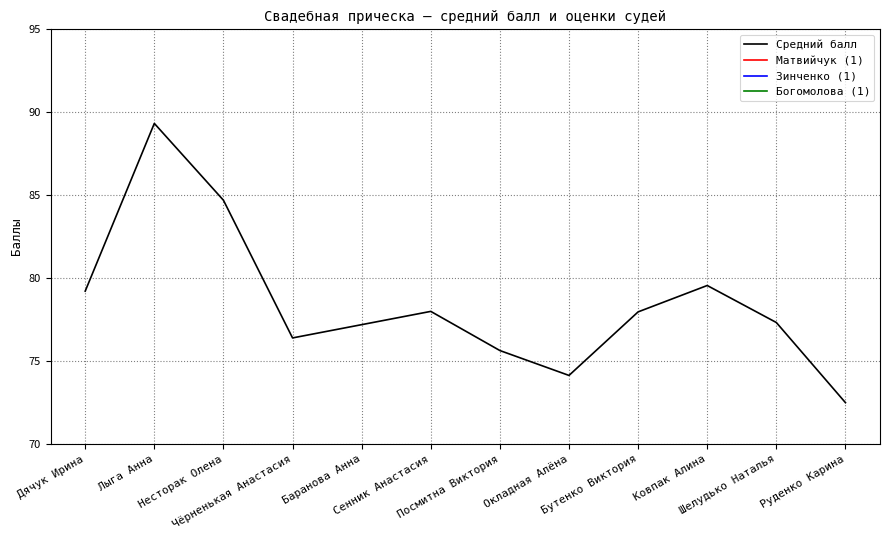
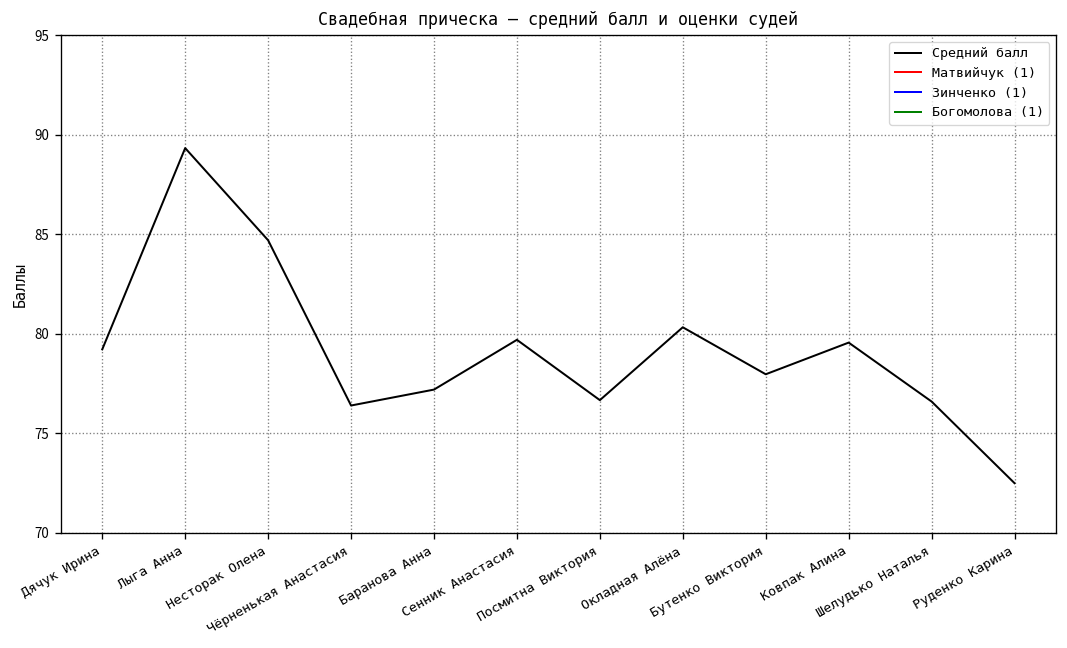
  {
    "Средний балл": {
      "Дячук Ирина": 79.2,
      "Лыга Анна": 89.3,
      "Несторак Олена": 84.7,
      "Чёрненькая Анастасия": 76.4,
      "Баранова Анна": 77.2,
-     "Сенник Анастасия": 78.0,
-     "Посмитна Виктория": 75.6,
-     "Окладная Алёна": 74.1,
+     "Сенник Анастасия": 79.7,
+     "Посмитна Виктория": 76.7,
+     "Окладная Алёна": 80.3,
      "Бутенко Виктория": 78.0,
      "Ковпак Алина": 79.6,
-     "Шелудько Наталья": 77.3,
+     "Шелудько Наталья": 76.6,
      "Руденко Карина": 72.5
    }
  }
